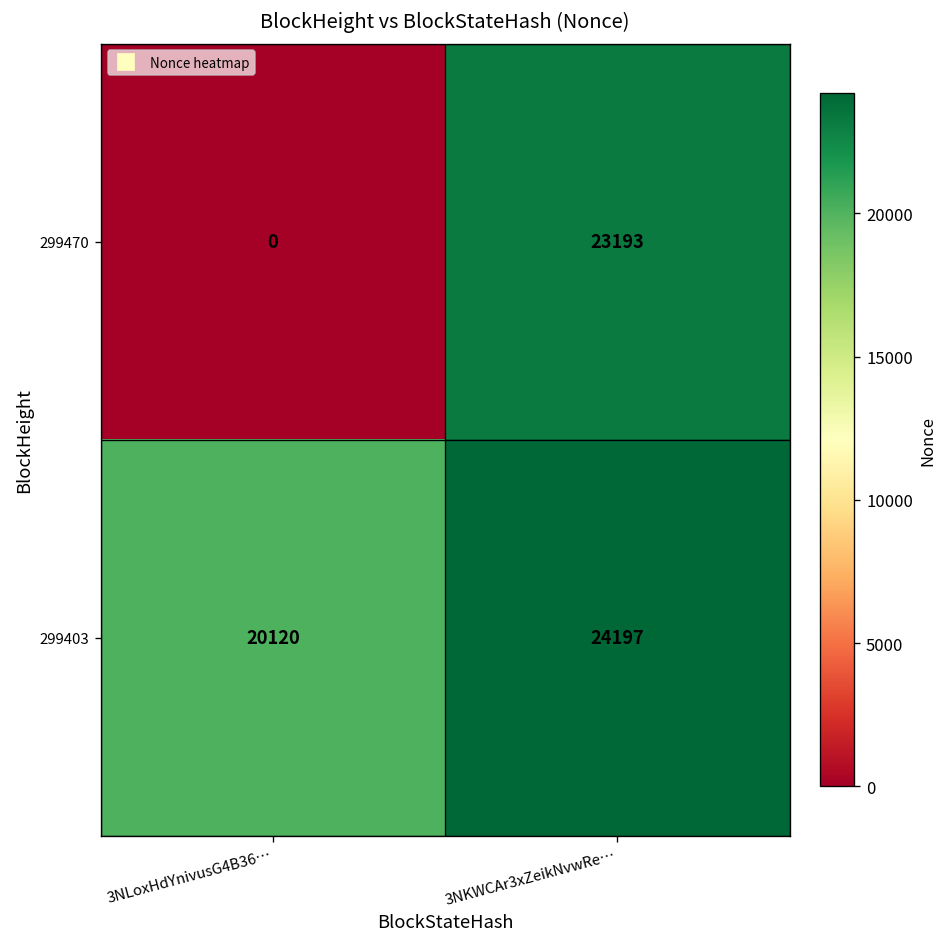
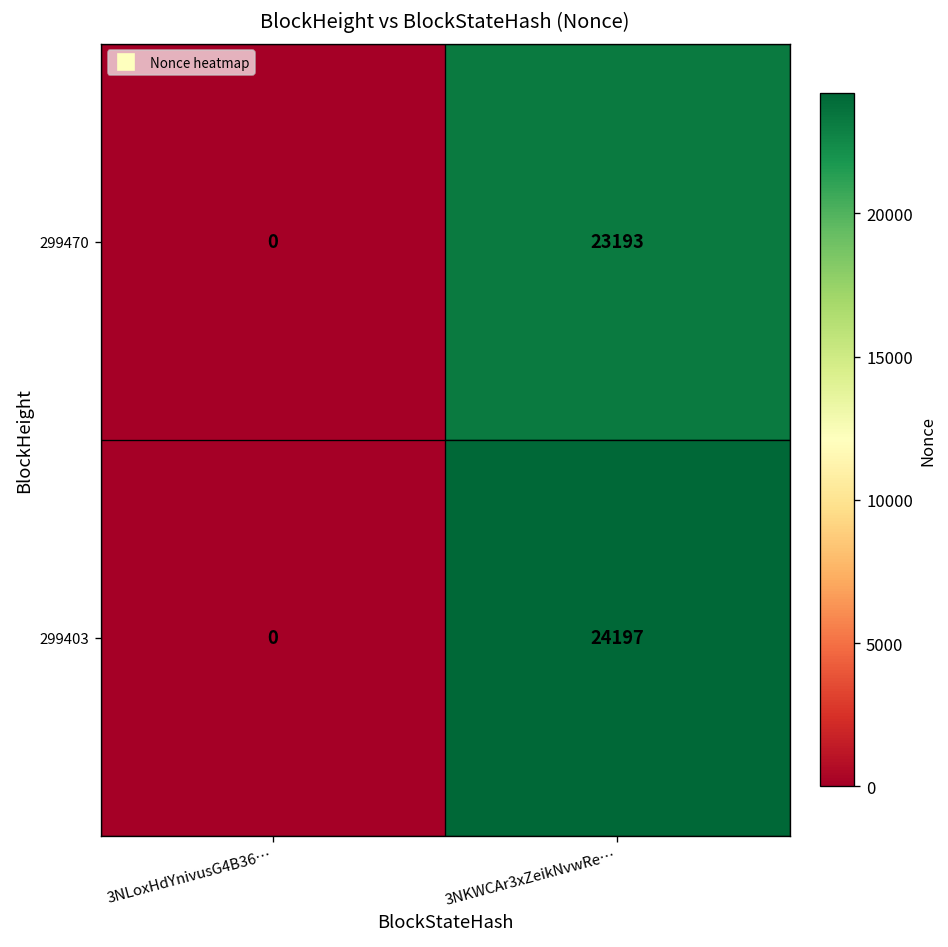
  {
    "299470": {
      "3NLoxHdYnivusG4B36…": 0,
      "3NKWCAr3xZeikNvwRe…": 23193
    },
    "299403": {
-     "3NLoxHdYnivusG4B36…": 20120,
+     "3NLoxHdYnivusG4B36…": 0,
      "3NKWCAr3xZeikNvwRe…": 24197
    }
  }
